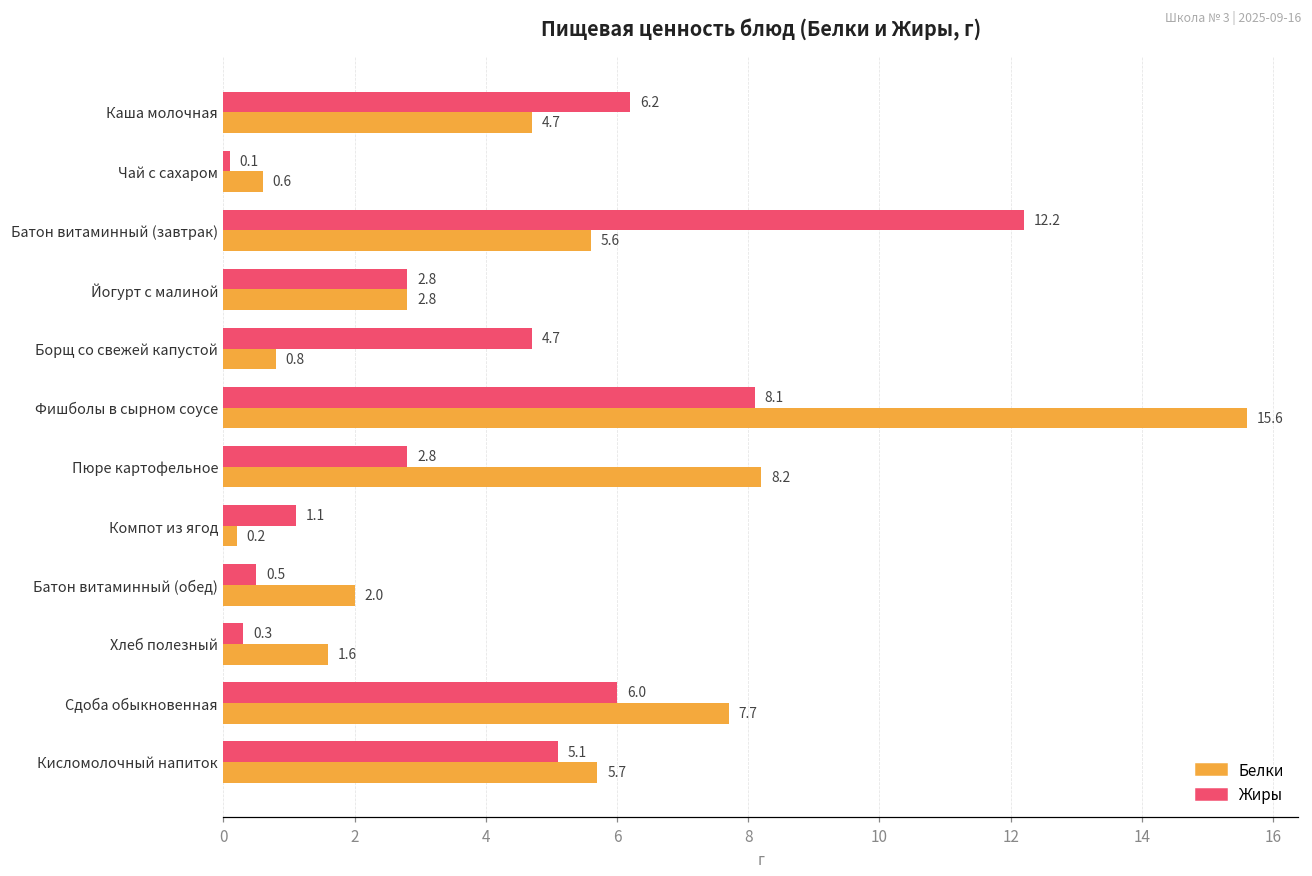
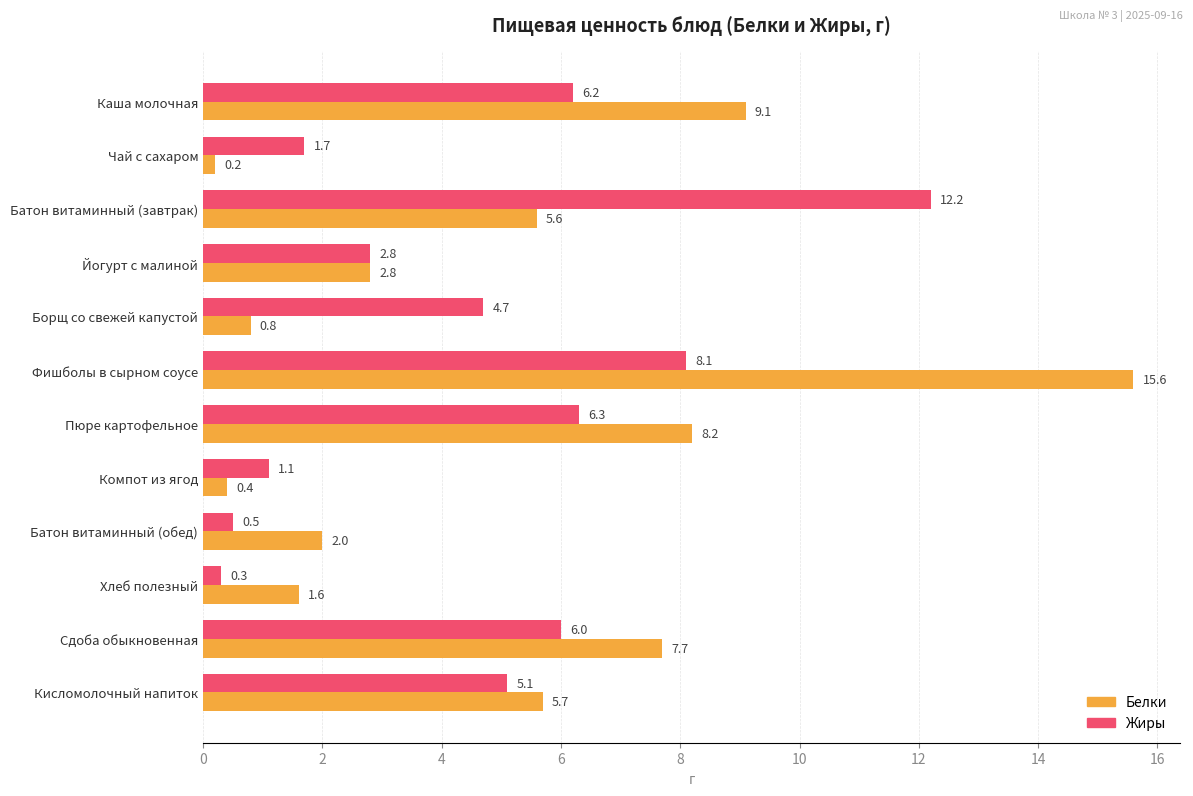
  {
    "Белки": {
-     "Каша молочная": 4.7,
-     "Чай с сахаром": 0.6,
+     "Каша молочная": 9.1,
+     "Чай с сахаром": 0.2,
      "Батон витаминный (завтрак)": 5.6,
      "Йогурт с малиной": 2.8,
      "Борщ со свежей капустой": 0.8,
      "Фишболы в сырном соусе": 15.6,
      "Пюре картофельное": 8.2,
-     "Компот из ягод": 0.2,
+     "Компот из ягод": 0.4,
      "Батон витаминный (обед)": 2.0,
      "Хлеб полезный": 1.6,
      "Сдоба обыкновенная": 7.7,
      "Кисломолочный напиток": 5.7
    },
    "Жиры": {
      "Каша молочная": 6.2,
-     "Чай с сахаром": 0.1,
+     "Чай с сахаром": 1.7,
      "Батон витаминный (завтрак)": 12.2,
      "Йогурт с малиной": 2.8,
      "Борщ со свежей капустой": 4.7,
      "Фишболы в сырном соусе": 8.1,
-     "Пюре картофельное": 2.8,
+     "Пюре картофельное": 6.3,
      "Компот из ягод": 1.1,
      "Батон витаминный (обед)": 0.5,
      "Хлеб полезный": 0.3,
      "Сдоба обыкновенная": 6.0,
      "Кисломолочный напиток": 5.1
    }
  }
